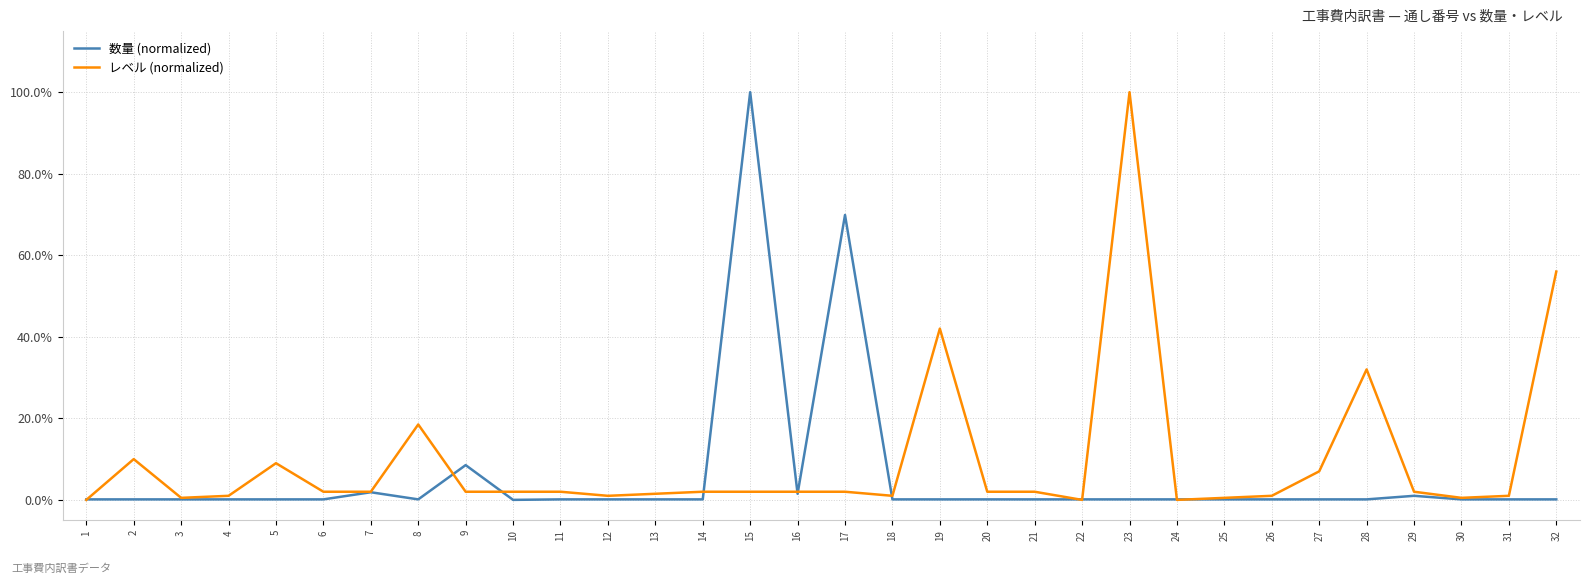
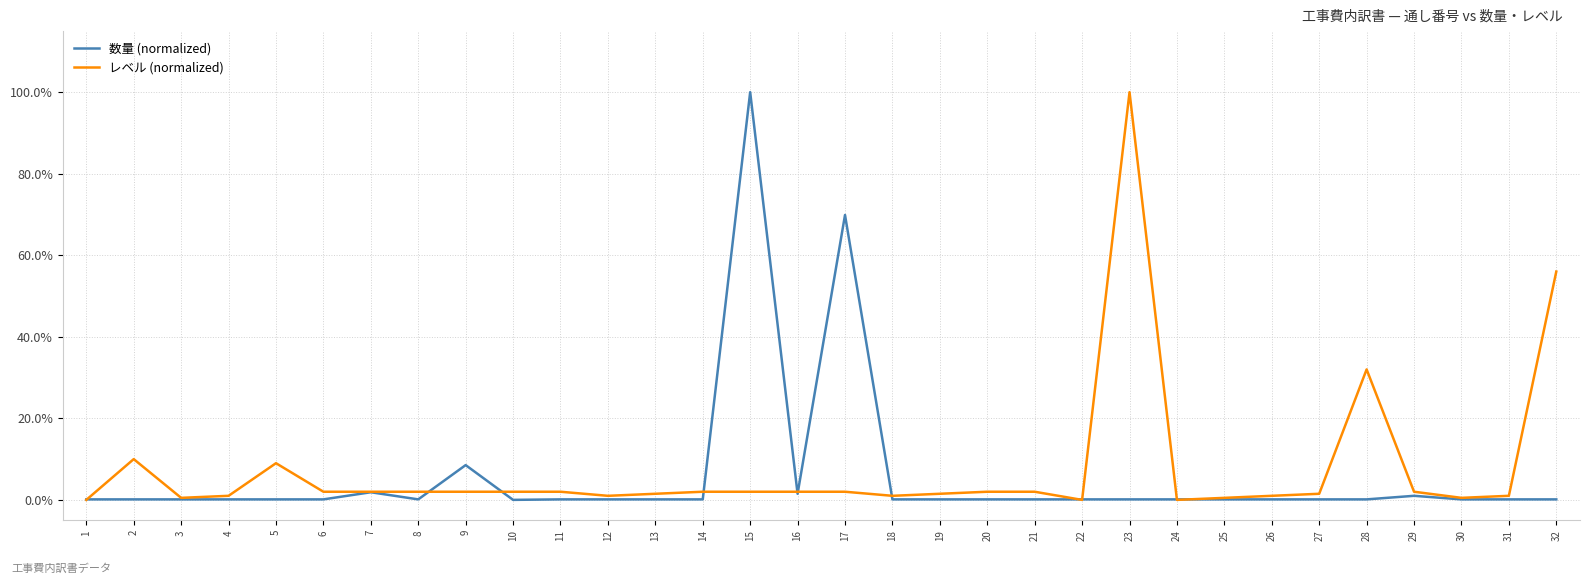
  {
    "数量 (normalized)": {
      "2": "0%",
      "4": "0%",
      "5": "0%",
      "6": "0%",
      "8": "0%",
      "9": "9%",
      "10": "0%",
      "11": "0%",
      "12": "0%",
      "13": "0%",
      "14": "0%",
      "15": "100%",
      "17": "70%",
      "18": "0%",
      "19": "0%",
      "20": "0%",
      "21": "0%",
      "23": "0%",
      "26": "0%",
      "27": "0%",
      "28": "0%",
      "29": "1%",
      "31": "0%",
      "32": "0%"
    },
    "レベル (normalized)": {
      "2": "10%",
      "4": "1%",
      "5": "9%",
      "6": "2%",
-     "8": "19%",
+     "8": "2%",
      "9": "2%",
      "10": "2%",
      "11": "2%",
      "12": "1%",
      "13": "2%",
      "14": "2%",
      "15": "2%",
      "17": "2%",
      "18": "1%",
-     "19": "42%",
+     "19": "2%",
      "20": "2%",
      "21": "2%",
      "23": "100%",
      "26": "1%",
-     "27": "7%",
+     "27": "2%",
      "28": "32%",
      "29": "2%",
      "31": "1%",
      "32": "56%"
    }
  }
